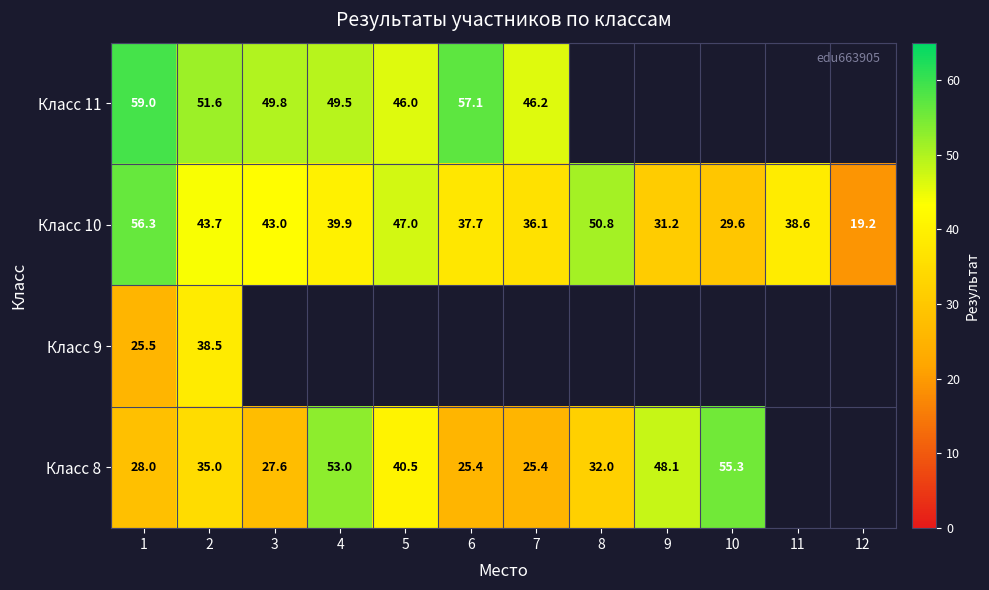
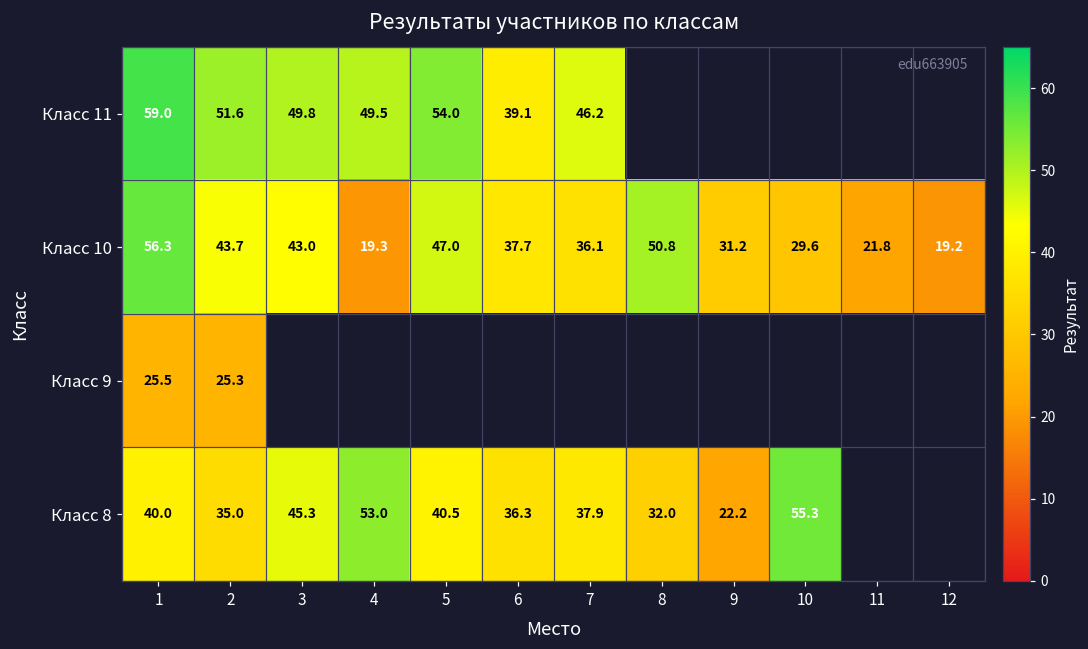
  {
    "Класс 11": {
      "1": 59.0,
      "2": 51.6,
      "3": 49.8,
      "4": 49.5,
-     "5": 46.0,
-     "6": 57.1,
+     "5": 54.0,
+     "6": 39.1,
      "7": 46.2
    },
    "Класс 10": {
      "1": 56.3,
      "2": 43.7,
      "3": 43.0,
-     "4": 39.9,
+     "4": 19.3,
      "5": 47.0,
      "6": 37.7,
      "7": 36.1,
      "8": 50.8,
      "9": 31.2,
      "10": 29.6,
-     "11": 38.6,
+     "11": 21.8,
      "12": 19.2
    },
    "Класс 9": {
      "1": 25.5,
-     "2": 38.5
+     "2": 25.3
    },
    "Класс 8": {
-     "1": 28.0,
+     "1": 40.0,
      "2": 35.0,
-     "3": 27.6,
+     "3": 45.3,
      "4": 53.0,
      "5": 40.5,
-     "6": 25.4,
-     "7": 25.4,
+     "6": 36.3,
+     "7": 37.9,
      "8": 32.0,
-     "9": 48.1,
+     "9": 22.2,
      "10": 55.3
    }
  }
